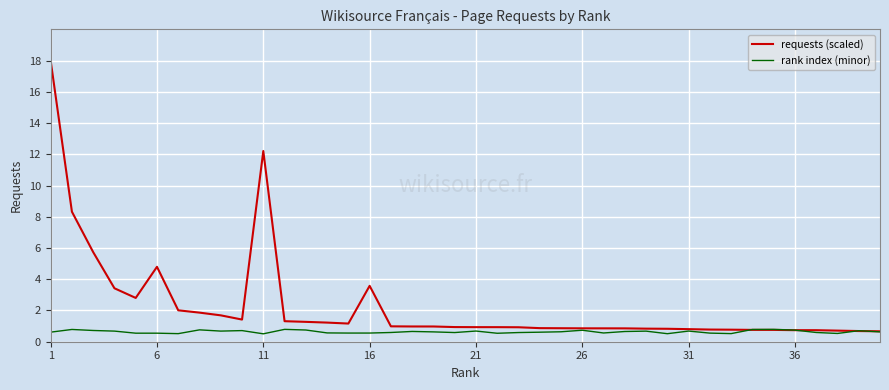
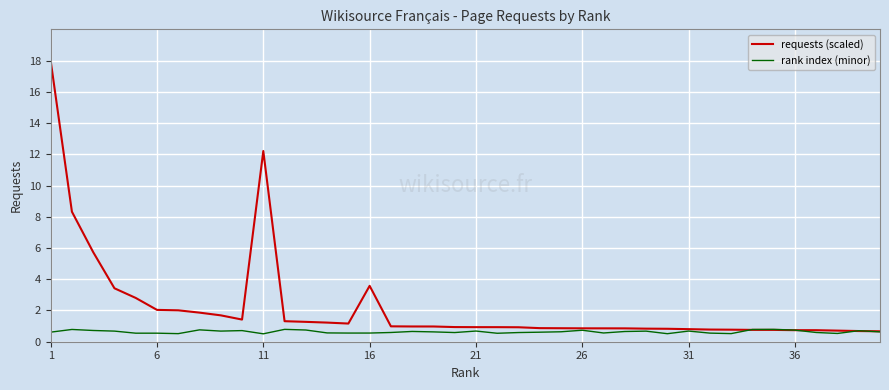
  {
    "requests (scaled)": {
      "1": 18.0,
-     "6": 4.8,
+     "6": 2.0,
      "11": 12.2,
      "16": 3.6,
      "21": 0.9
    },
    "rank index (minor)": {
      "1": 0.6,
      "6": 0.5,
      "11": 0.5,
      "16": 0.6,
      "21": 0.7
    }
  }
